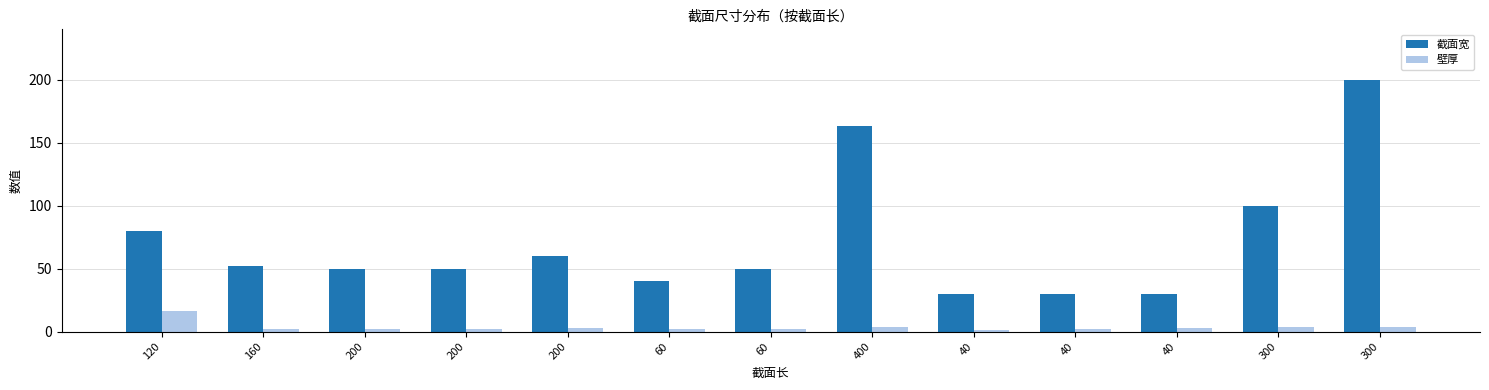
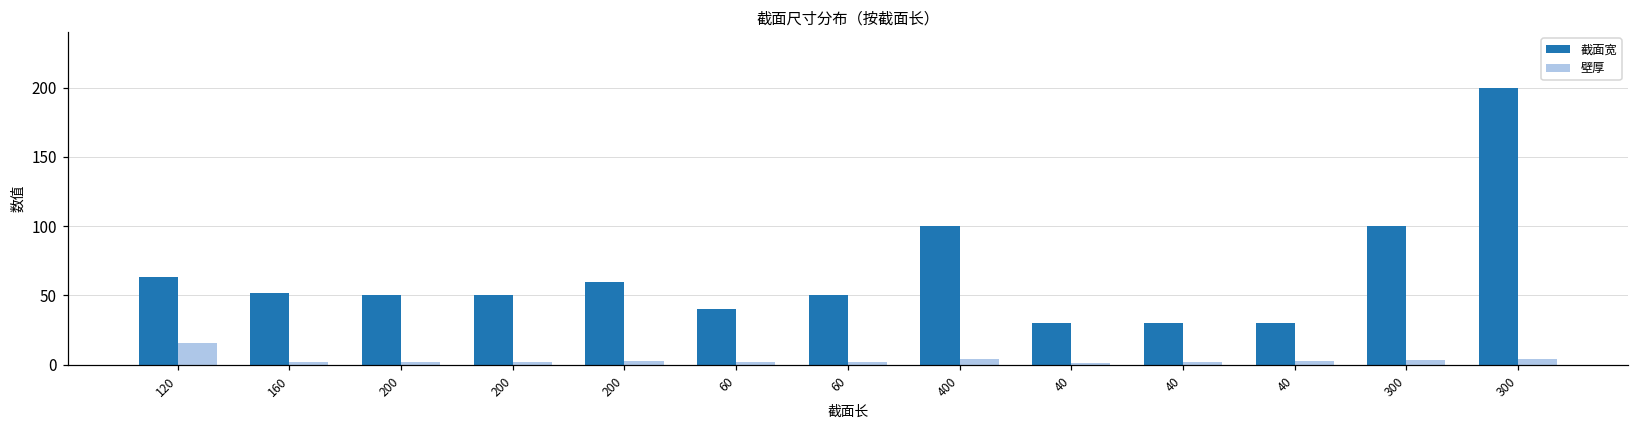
  {
    "截面宽": {
-     "120": 80,
+     "120": 63,
      "160": 52,
-     "400": 163
+     "400": 100
    },
    "壁厚": {
      "120": 16,
      "160": 2,
      "400": 4
    }
  }
